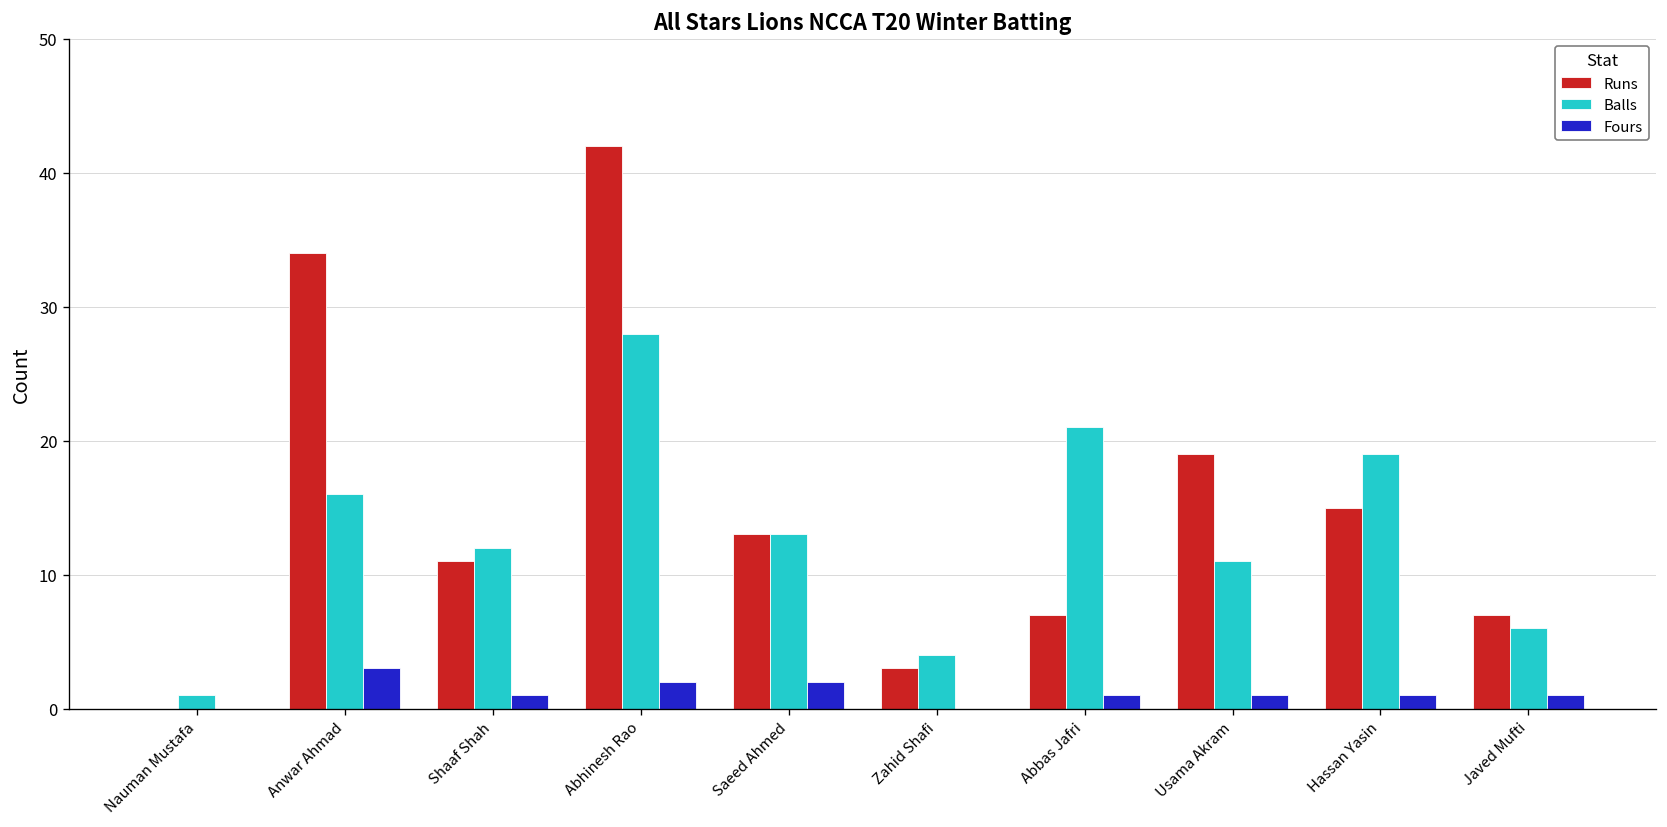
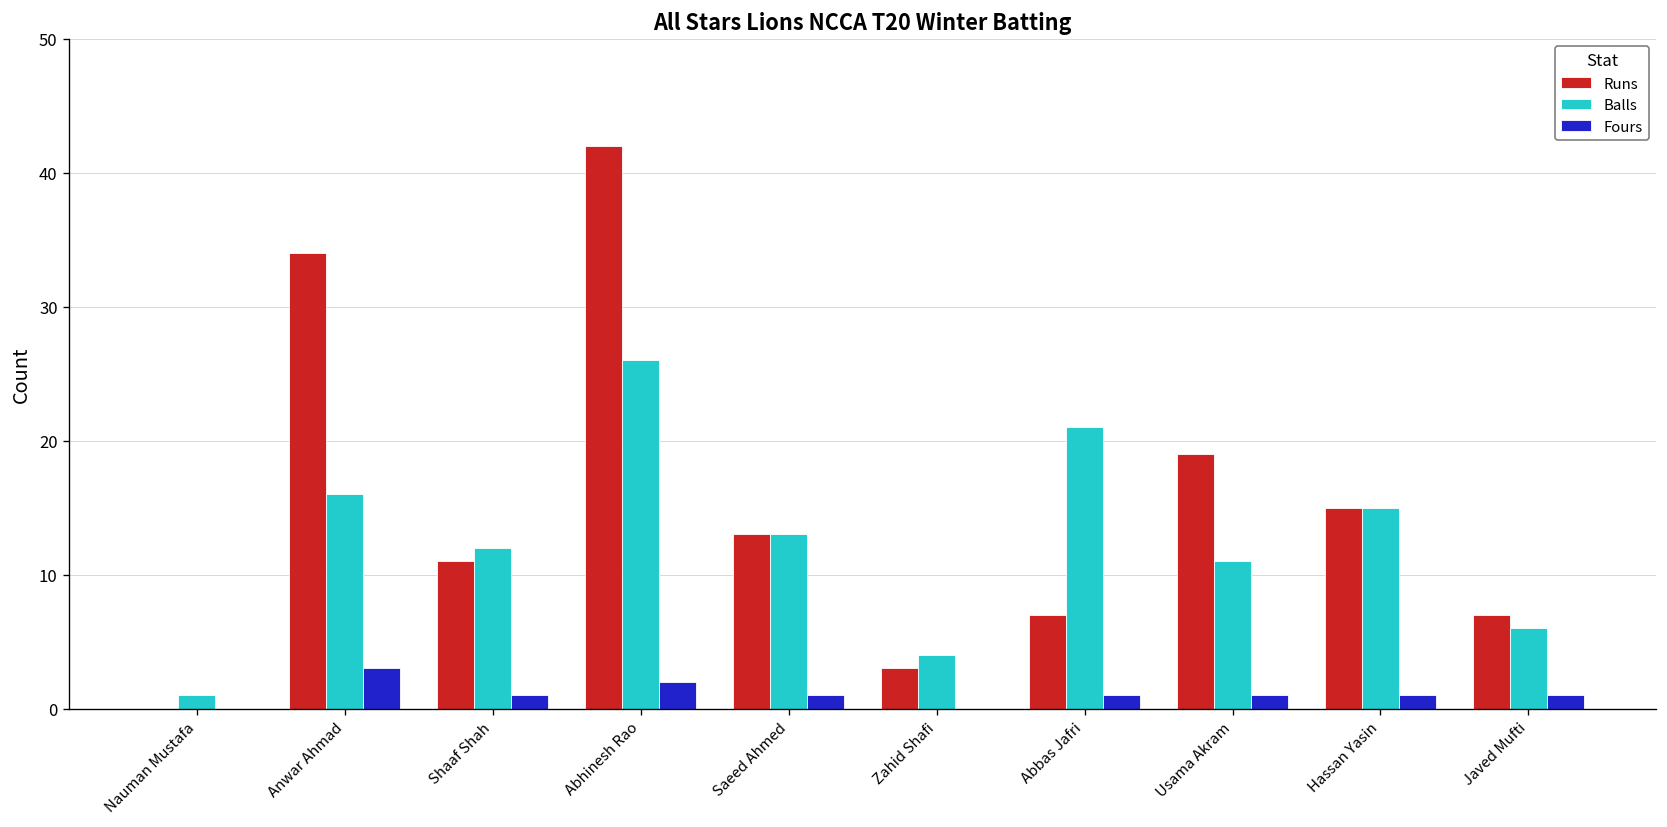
  {
    "Runs": {
      "Nauman Mustafa": 0,
      "Anwar Ahmad": 34,
      "Shaaf Shah": 11,
      "Abhinesh Rao": 42,
      "Saeed Ahmed": 13,
      "Zahid Shafi": 3,
      "Abbas Jafri": 7,
      "Usama Akram": 19,
      "Hassan Yasin": 15,
      "Javed Mufti": 7
    },
    "Balls": {
      "Nauman Mustafa": 1,
      "Anwar Ahmad": 16,
      "Shaaf Shah": 12,
-     "Abhinesh Rao": 28,
+     "Abhinesh Rao": 26,
      "Saeed Ahmed": 13,
      "Zahid Shafi": 4,
      "Abbas Jafri": 21,
      "Usama Akram": 11,
-     "Hassan Yasin": 19,
+     "Hassan Yasin": 15,
      "Javed Mufti": 6
    },
    "Fours": {
      "Nauman Mustafa": 0,
      "Anwar Ahmad": 3,
      "Shaaf Shah": 1,
      "Abhinesh Rao": 2,
-     "Saeed Ahmed": 2,
+     "Saeed Ahmed": 1,
      "Zahid Shafi": 0,
      "Abbas Jafri": 1,
      "Usama Akram": 1,
      "Hassan Yasin": 1,
      "Javed Mufti": 1
    }
  }
